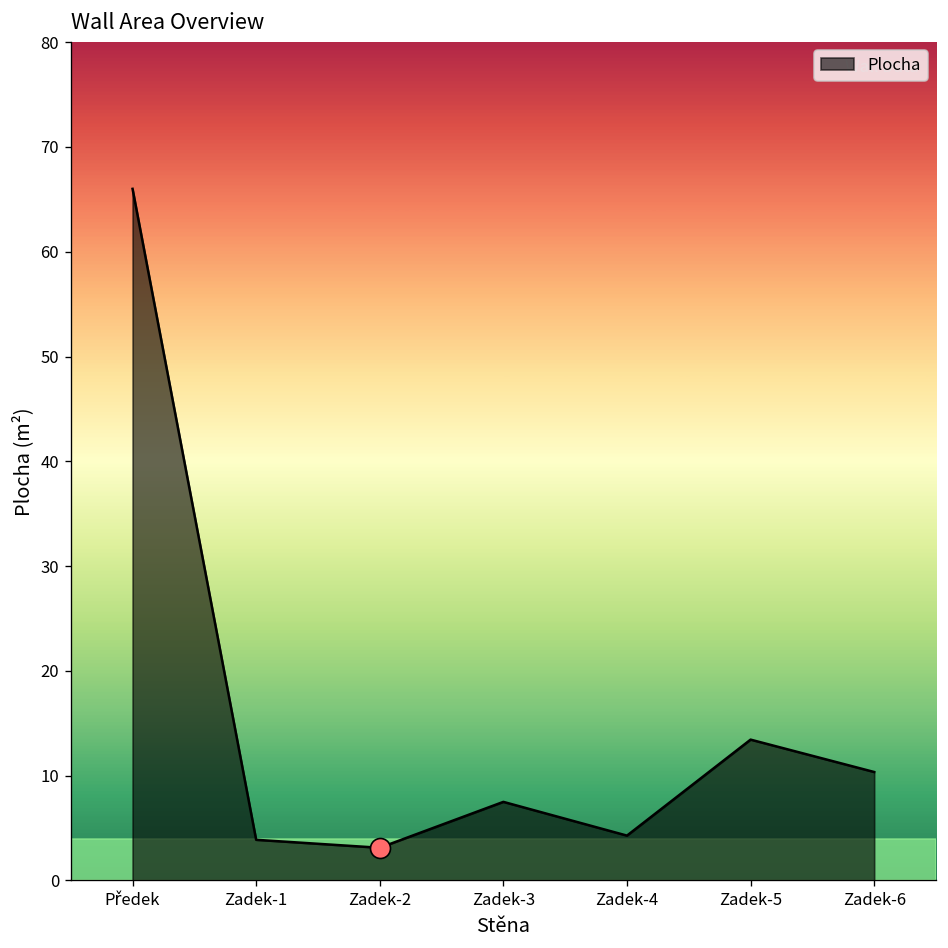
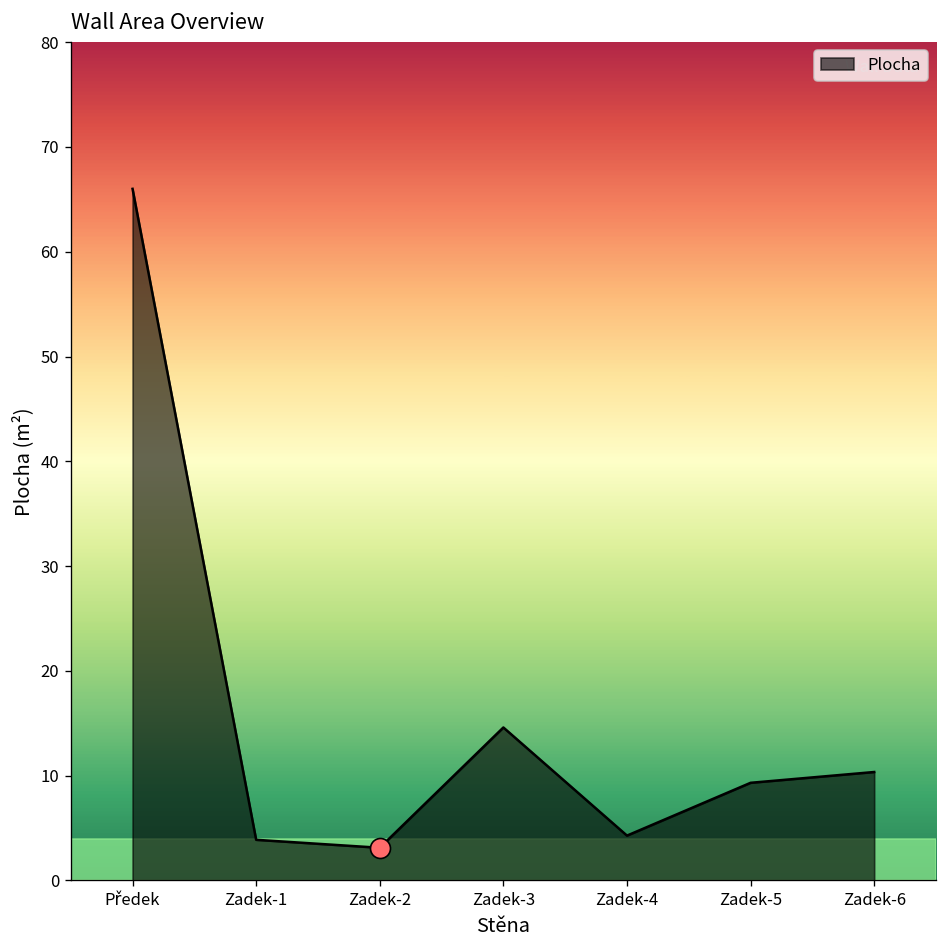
  {
    "Plocha": {
      "Předek": 66,
-     "Zadek-3": 8,
+     "Zadek-3": 15,
      "Zadek-4": 4,
-     "Zadek-5": 13,
+     "Zadek-5": 9,
      "Zadek-6": 10
    }
  }
